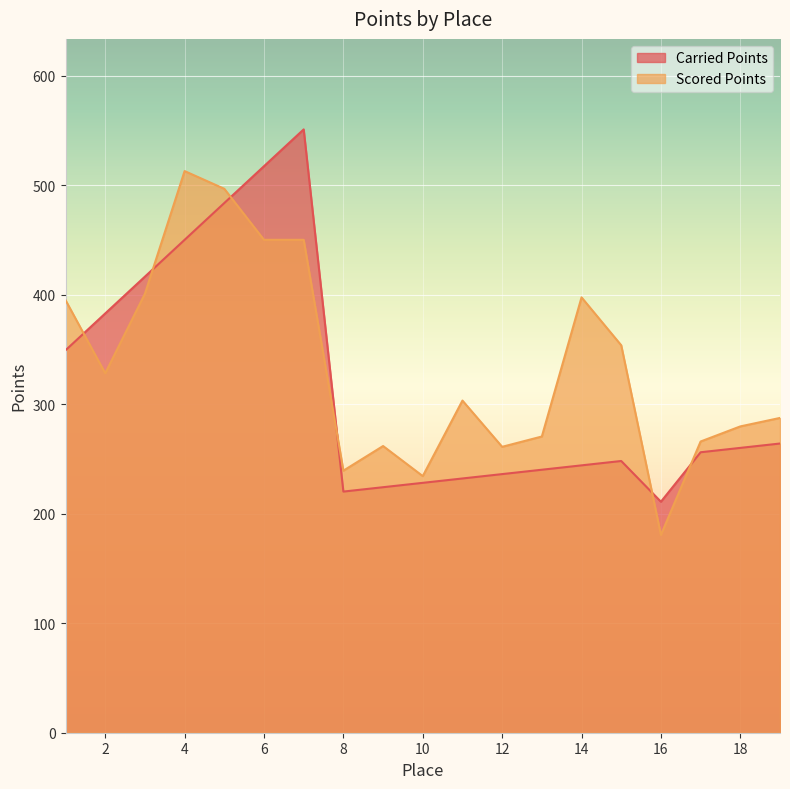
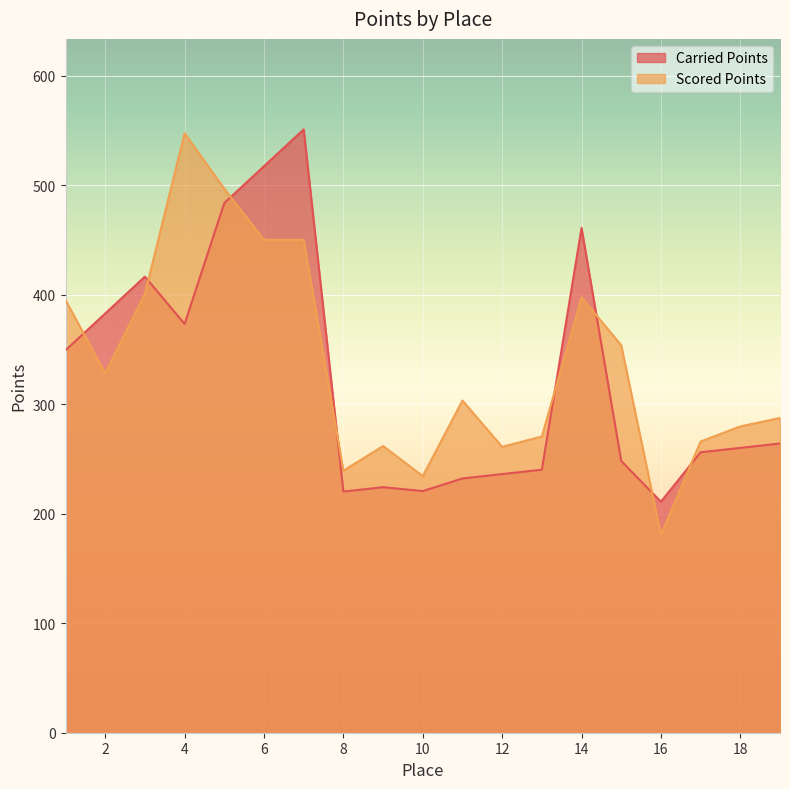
  {
    "Carried Points": {
      "2": 383,
-     "4": 450,
+     "4": 373,
      "6": 517,
      "8": 220,
-     "10": 228,
+     "10": 221,
      "12": 236,
-     "14": 244,
+     "14": 461,
      "16": 211,
      "18": 260
    },
    "Scored Points": {
      "2": 328,
-     "4": 513,
+     "4": 547,
      "6": 450,
      "8": 239,
      "10": 234,
      "12": 261,
      "14": 397,
      "16": 181,
      "18": 280
    }
  }
